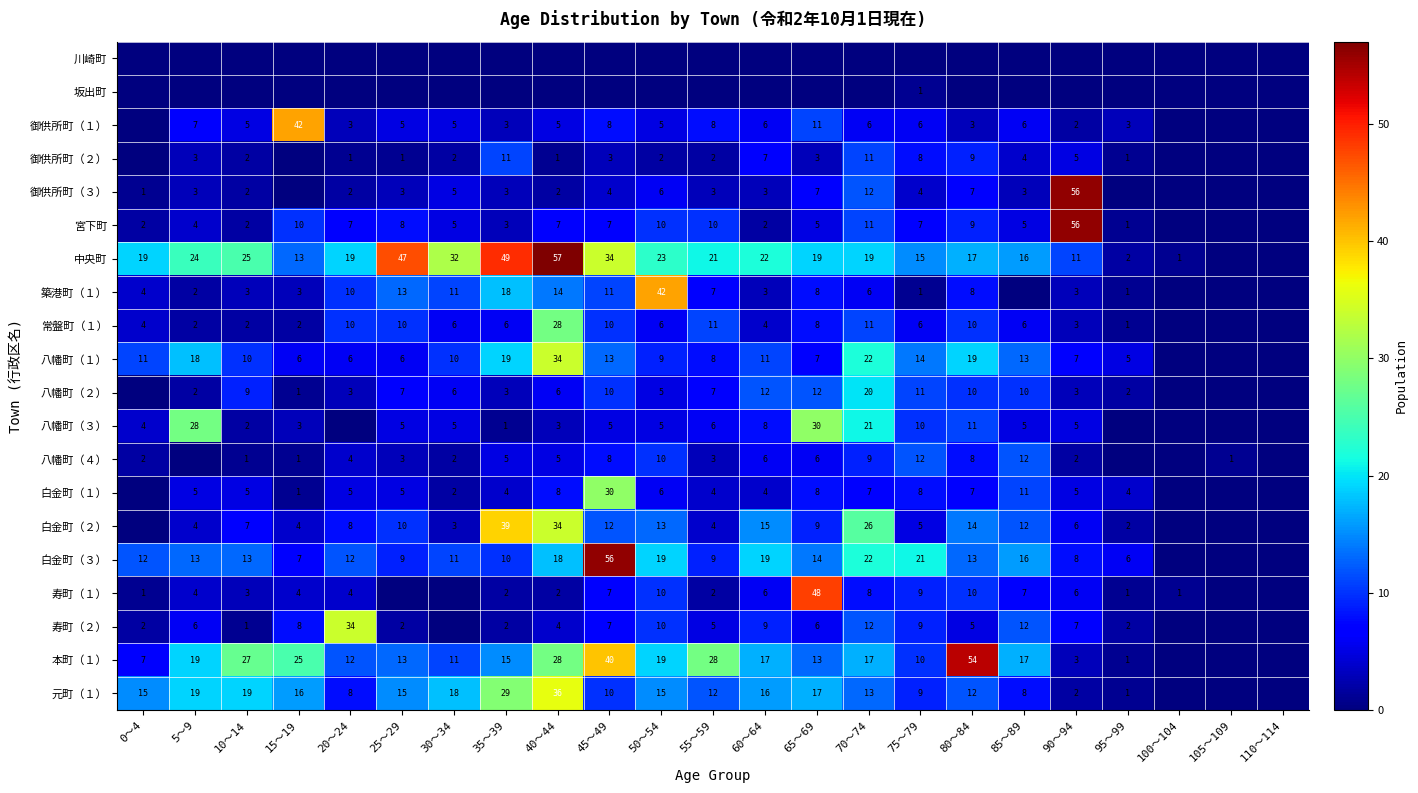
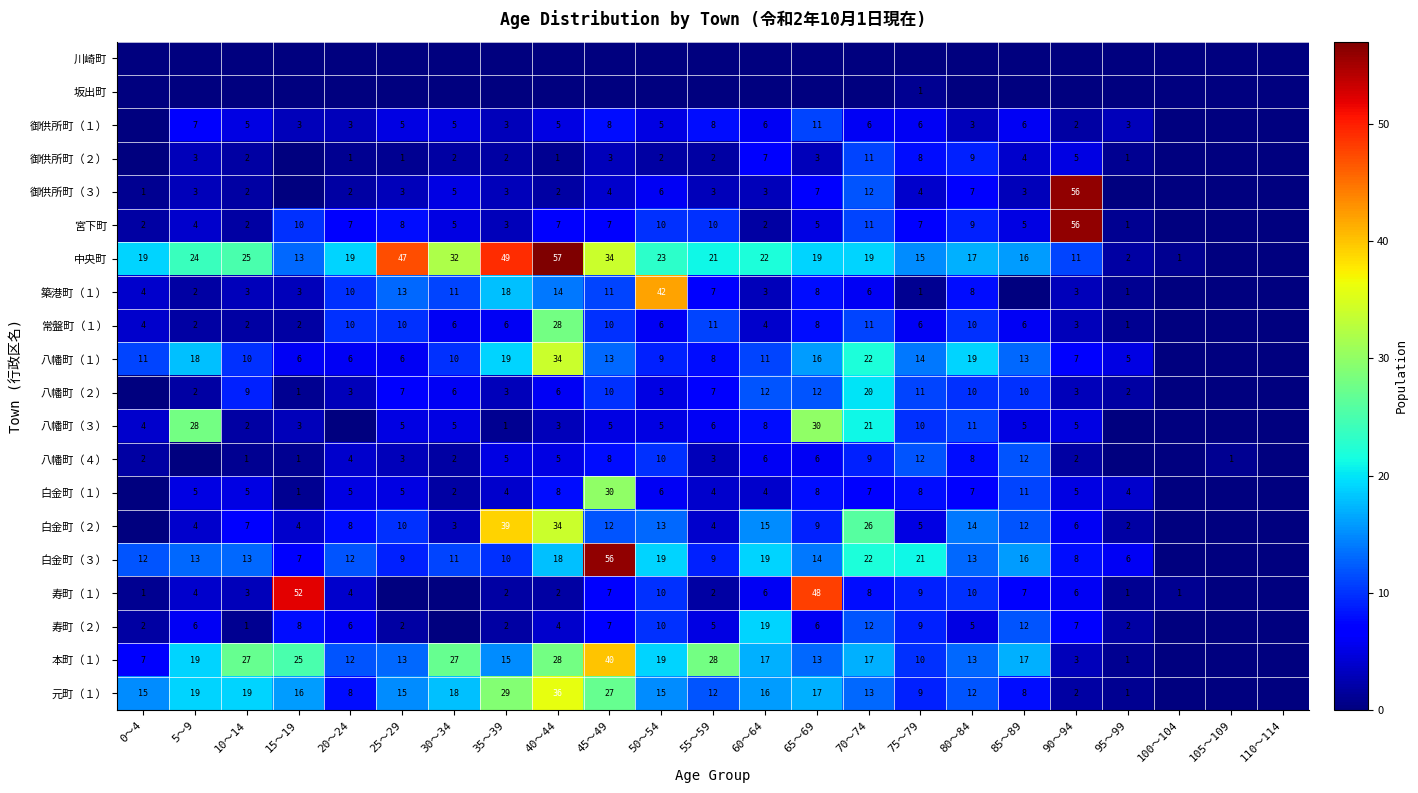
  {
    "御供所町（１）": {
      "5～9": 7,
      "10～14": 5,
-     "15～19": 42,
+     "15～19": 3,
      "20～24": 3,
      "25～29": 5,
      "30～34": 5,
      "35～39": 3,
      "40～44": 5,
      "45～49": 8,
      "50～54": 5,
      "55～59": 8,
      "60～64": 6,
      "65～69": 11,
      "70～74": 6,
      "75～79": 6,
      "80～84": 3,
      "85～89": 6,
      "90～94": 2,
      "95～99": 3
    },
    "御供所町（２）": {
      "5～9": 3,
      "10～14": 2,
      "20～24": 1,
      "25～29": 1,
      "30～34": 2,
-     "35～39": 11,
+     "35～39": 2,
      "40～44": 1,
      "45～49": 3,
      "50～54": 2,
      "55～59": 2,
      "60～64": 7,
      "65～69": 3,
      "70～74": 11,
      "75～79": 8,
      "80～84": 9,
      "85～89": 4,
      "90～94": 5,
      "95～99": 1
    },
    "八幡町（１）": {
      "0～4": 11,
      "5～9": 18,
      "10～14": 10,
      "15～19": 6,
      "20～24": 6,
      "25～29": 6,
      "30～34": 10,
      "35～39": 19,
      "40～44": 34,
      "45～49": 13,
      "50～54": 9,
      "55～59": 8,
      "60～64": 11,
-     "65～69": 7,
+     "65～69": 16,
      "70～74": 22,
      "75～79": 14,
      "80～84": 19,
      "85～89": 13,
      "90～94": 7,
      "95～99": 5
    },
    "寿町（１）": {
      "0～4": 1,
      "5～9": 4,
      "10～14": 3,
-     "15～19": 4,
+     "15～19": 52,
      "20～24": 4,
      "35～39": 2,
      "40～44": 2,
      "45～49": 7,
      "50～54": 10,
      "55～59": 2,
      "60～64": 6,
      "65～69": 48,
      "70～74": 8,
      "75～79": 9,
      "80～84": 10,
      "85～89": 7,
      "90～94": 6,
      "95～99": 1,
      "100～104": 1
    },
    "寿町（２）": {
      "0～4": 2,
      "5～9": 6,
      "10～14": 1,
      "15～19": 8,
-     "20～24": 34,
+     "20～24": 6,
      "25～29": 2,
      "35～39": 2,
      "40～44": 4,
      "45～49": 7,
      "50～54": 10,
      "55～59": 5,
-     "60～64": 9,
+     "60～64": 19,
      "65～69": 6,
      "70～74": 12,
      "75～79": 9,
      "80～84": 5,
      "85～89": 12,
      "90～94": 7,
      "95～99": 2
    },
    "本町（１）": {
      "0～4": 7,
      "5～9": 19,
      "10～14": 27,
      "15～19": 25,
      "20～24": 12,
      "25～29": 13,
-     "30～34": 11,
+     "30～34": 27,
      "35～39": 15,
      "40～44": 28,
      "45～49": 40,
      "50～54": 19,
      "55～59": 28,
      "60～64": 17,
      "65～69": 13,
      "70～74": 17,
      "75～79": 10,
-     "80～84": 54,
+     "80～84": 13,
      "85～89": 17,
      "90～94": 3,
      "95～99": 1
    },
    "元町（１）": {
      "0～4": 15,
      "5～9": 19,
      "10～14": 19,
      "15～19": 16,
      "20～24": 8,
      "25～29": 15,
      "30～34": 18,
      "35～39": 29,
      "40～44": 36,
-     "45～49": 10,
+     "45～49": 27,
      "50～54": 15,
      "55～59": 12,
      "60～64": 16,
      "65～69": 17,
      "70～74": 13,
      "75～79": 9,
      "80～84": 12,
      "85～89": 8,
      "90～94": 2,
      "95～99": 1
    }
  }
